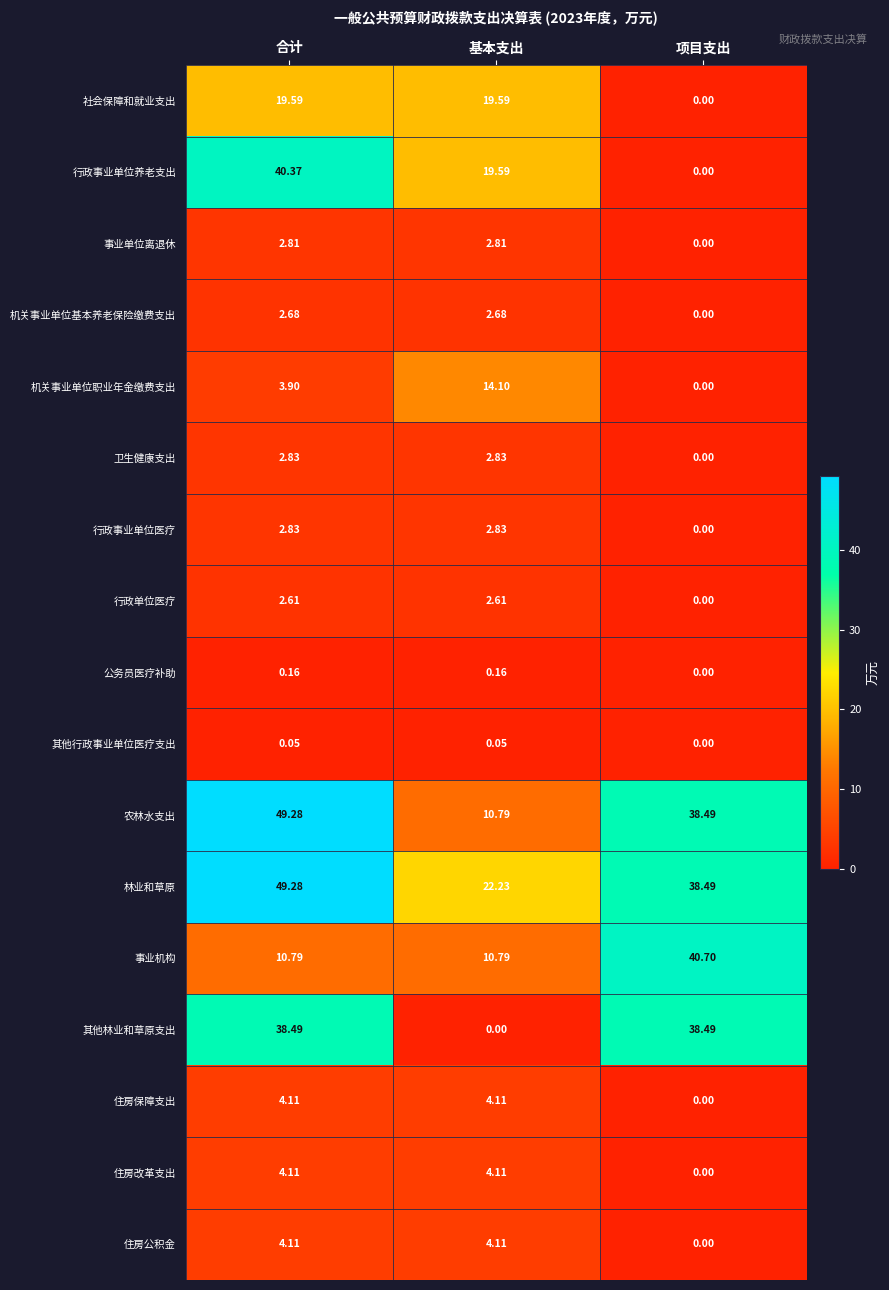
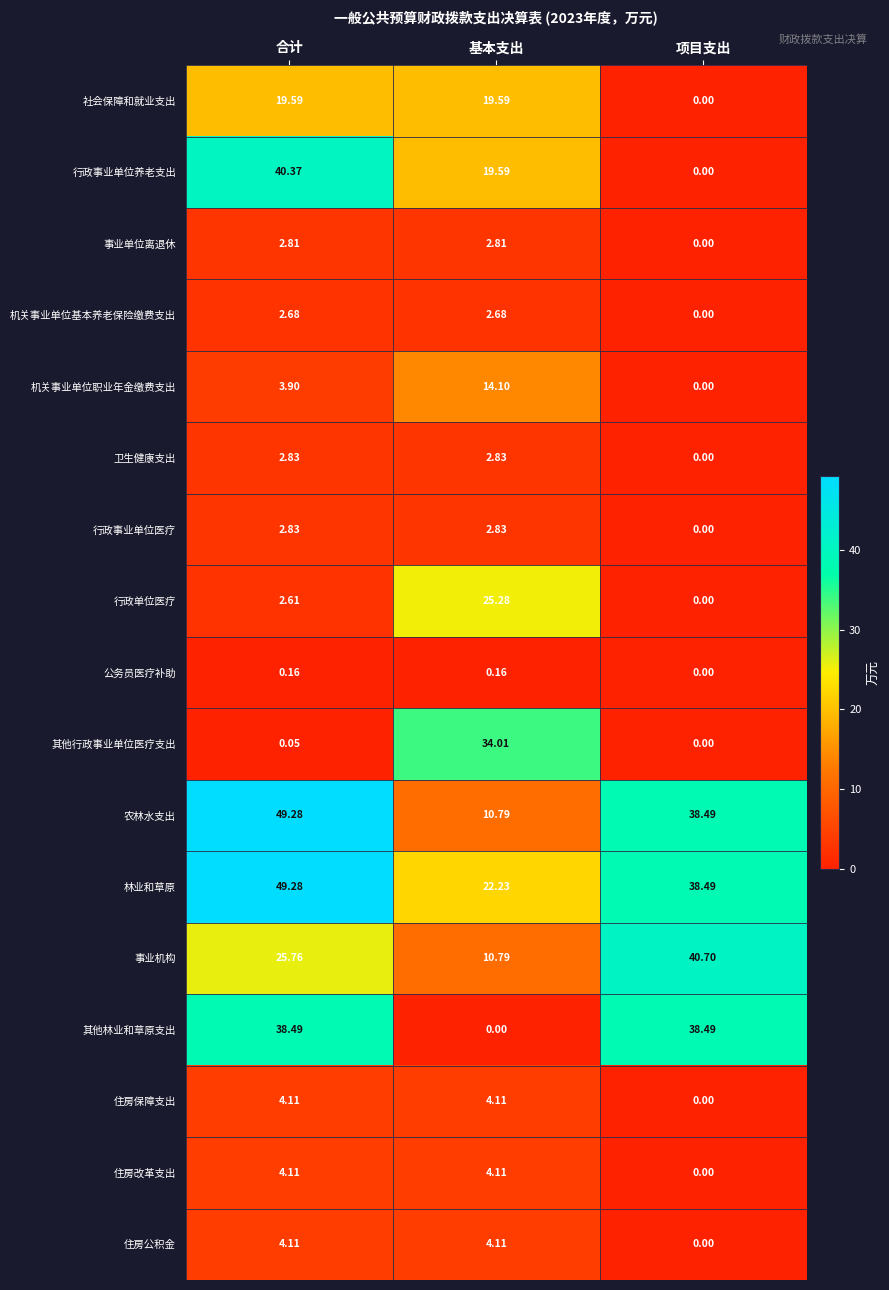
  {
    "社会保障和就业支出": {
      "合计": 19.59,
      "基本支出": 19.59,
      "项目支出": 0.00
    },
    "行政事业单位养老支出": {
      "合计": 40.37,
      "基本支出": 19.59,
      "项目支出": 0.00
    },
    "事业单位离退休": {
      "合计": 2.81,
      "基本支出": 2.81,
      "项目支出": 0.00
    },
    "机关事业单位基本养老保险缴费支出": {
      "合计": 2.68,
      "基本支出": 2.68,
      "项目支出": 0.00
    },
    "机关事业单位职业年金缴费支出": {
      "合计": 3.90,
      "基本支出": 14.10,
      "项目支出": 0.00
    },
    "卫生健康支出": {
      "合计": 2.83,
      "基本支出": 2.83,
      "项目支出": 0.00
    },
    "行政事业单位医疗": {
      "合计": 2.83,
      "基本支出": 2.83,
      "项目支出": 0.00
    },
    "行政单位医疗": {
      "合计": 2.61,
-     "基本支出": 2.61,
+     "基本支出": 25.28,
      "项目支出": 0.00
    },
    "公务员医疗补助": {
      "合计": 0.16,
      "基本支出": 0.16,
      "项目支出": 0.00
    },
    "其他行政事业单位医疗支出": {
      "合计": 0.05,
-     "基本支出": 0.05,
+     "基本支出": 34.01,
      "项目支出": 0.00
    },
    "农林水支出": {
      "合计": 49.28,
      "基本支出": 10.79,
      "项目支出": 38.49
    },
    "林业和草原": {
      "合计": 49.28,
      "基本支出": 22.23,
      "项目支出": 38.49
    },
    "事业机构": {
-     "合计": 10.79,
+     "合计": 25.76,
      "基本支出": 10.79,
      "项目支出": 40.70
    },
    "其他林业和草原支出": {
      "合计": 38.49,
      "基本支出": 0.00,
      "项目支出": 38.49
    },
    "住房保障支出": {
      "合计": 4.11,
      "基本支出": 4.11,
      "项目支出": 0.00
    },
    "住房改革支出": {
      "合计": 4.11,
      "基本支出": 4.11,
      "项目支出": 0.00
    },
    "住房公积金": {
      "合计": 4.11,
      "基本支出": 4.11,
      "项目支出": 0.00
    }
  }
